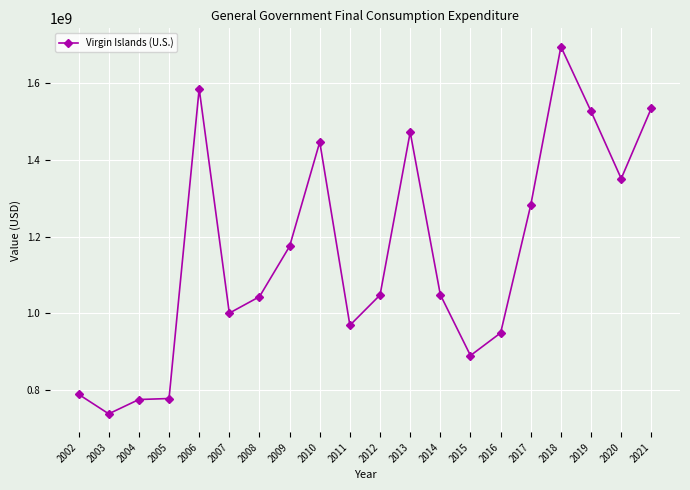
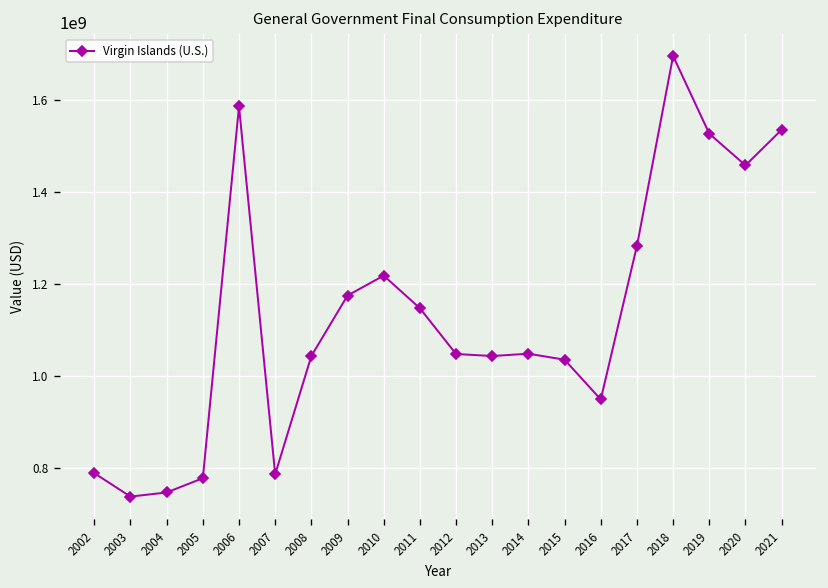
  {
    "2002": 790000000,
    "2003": 740000000,
-   "2004": 770000000,
+   "2004": 750000000,
    "2005": 780000000,
    "2006": 1590000000,
-   "2007": 1000000000,
+   "2007": 790000000,
    "2008": 1040000000,
    "2009": 1170000000,
-   "2010": 1450000000,
-   "2011": 970000000,
+   "2010": 1220000000,
+   "2011": 1150000000,
    "2012": 1050000000,
-   "2013": 1470000000,
+   "2013": 1040000000,
    "2014": 1050000000,
-   "2015": 890000000,
+   "2015": 1040000000,
    "2016": 950000000,
    "2017": 1280000000,
    "2018": 1700000000,
    "2019": 1530000000,
-   "2020": 1350000000,
+   "2020": 1460000000,
    "2021": 1540000000
  }
